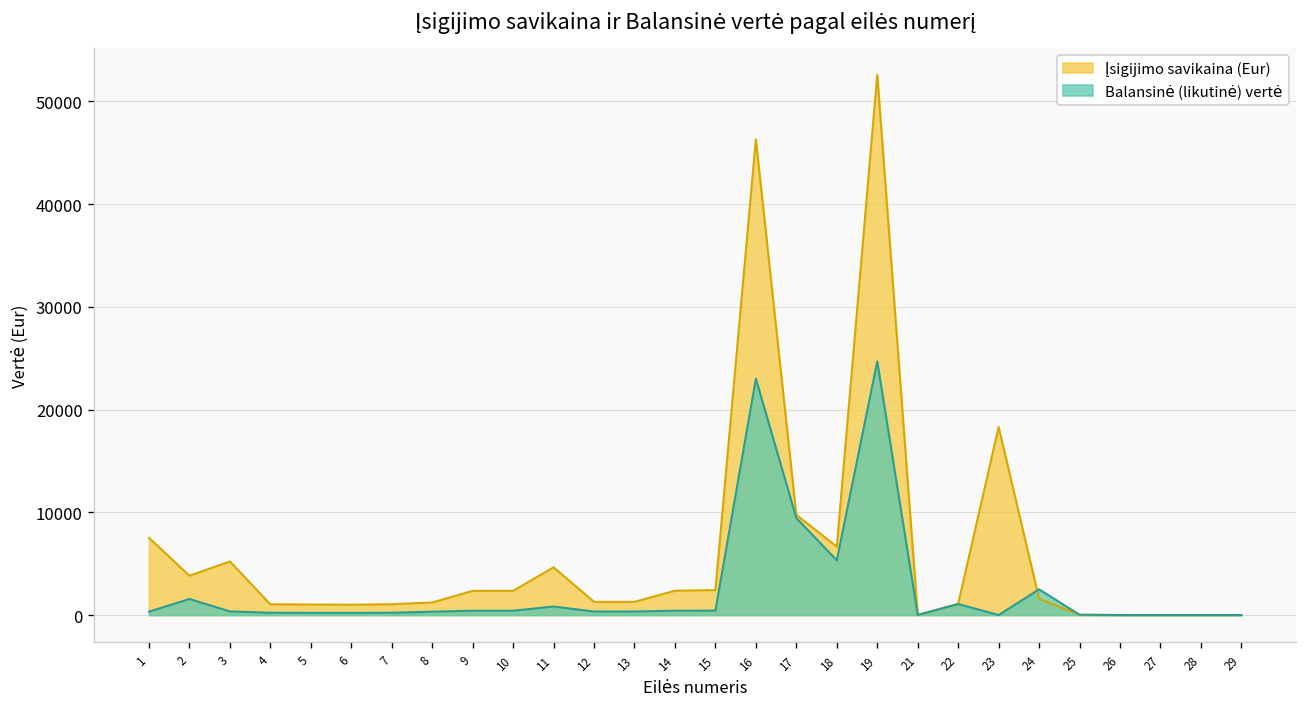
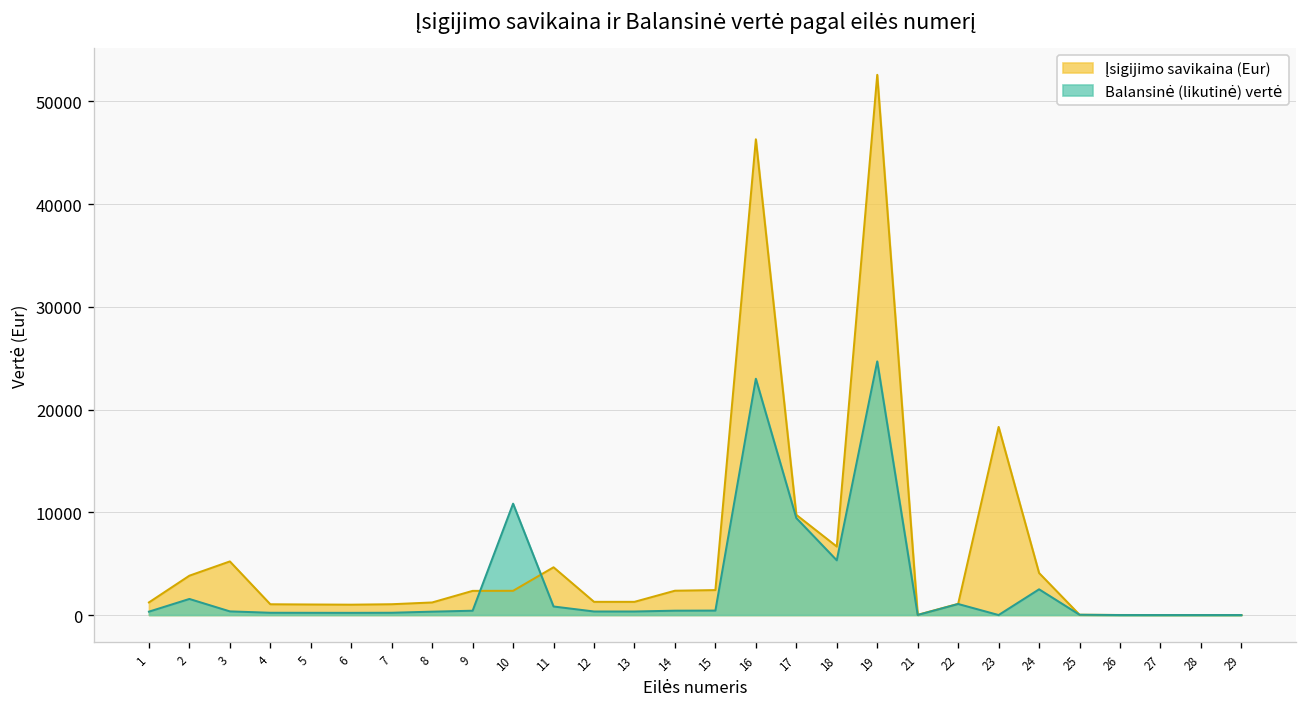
  {
    "Įsigijimo savikaina (Eur)": {
-     "1": 8000,
+     "1": 1000,
      "2": 4000,
      "3": 5000,
      "4": 1000,
      "5": 1000,
      "6": 1000,
      "7": 1000,
      "8": 1000,
      "9": 2000,
      "10": 2000,
      "11": 5000,
      "12": 1000,
      "13": 1000,
      "14": 2000,
      "15": 2000,
      "16": 46000,
      "17": 10000,
      "18": 7000,
      "19": 53000,
      "23": 18000,
-     "24": 2000
+     "24": 4000
    },
    "Balansinė (likutinė) vertė": {
      "1": 0,
      "2": 2000,
      "3": 0,
      "4": 0,
      "5": 0,
      "6": 0,
      "7": 0,
      "8": 0,
      "9": 0,
-     "10": 0,
+     "10": 11000,
      "11": 1000,
      "12": 0,
      "13": 0,
      "14": 0,
      "15": 0,
      "16": 23000,
      "17": 9000,
      "18": 5000,
      "19": 25000,
      "23": 0,
      "24": 3000
    }
  }
